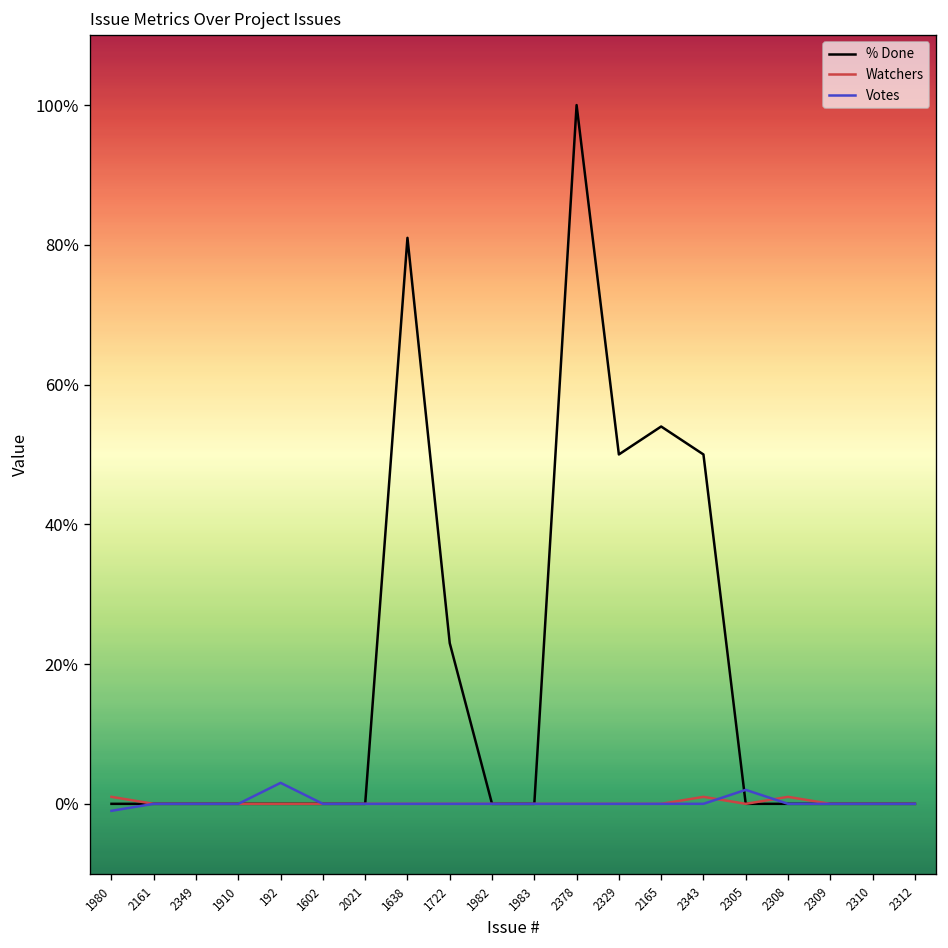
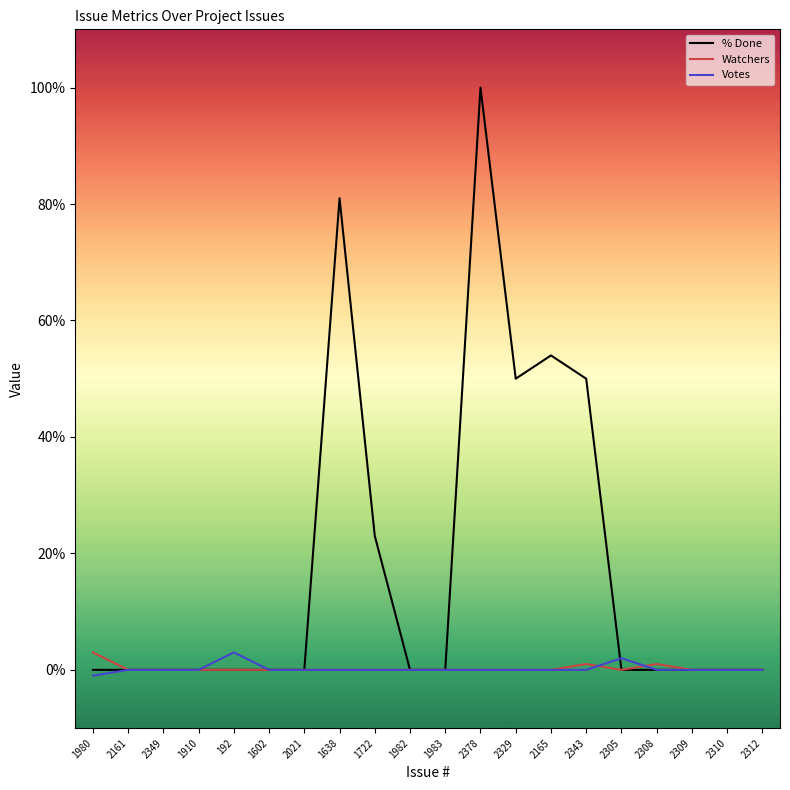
  {
    "% Done": {
      "1980": "0%",
      "1638": "81%",
      "1722": "23%",
      "2378": "100%",
      "2329": "50%",
      "2165": "54%",
      "2343": "50%"
    },
    "Watchers": {
-     "1980": "1%",
+     "1980": "3%",
      "2343": "1%",
      "2308": "1%"
    },
    "Votes": {
      "1980": "-1%",
      "192": "3%",
      "2343": "0%",
      "2305": "2%"
    }
  }
